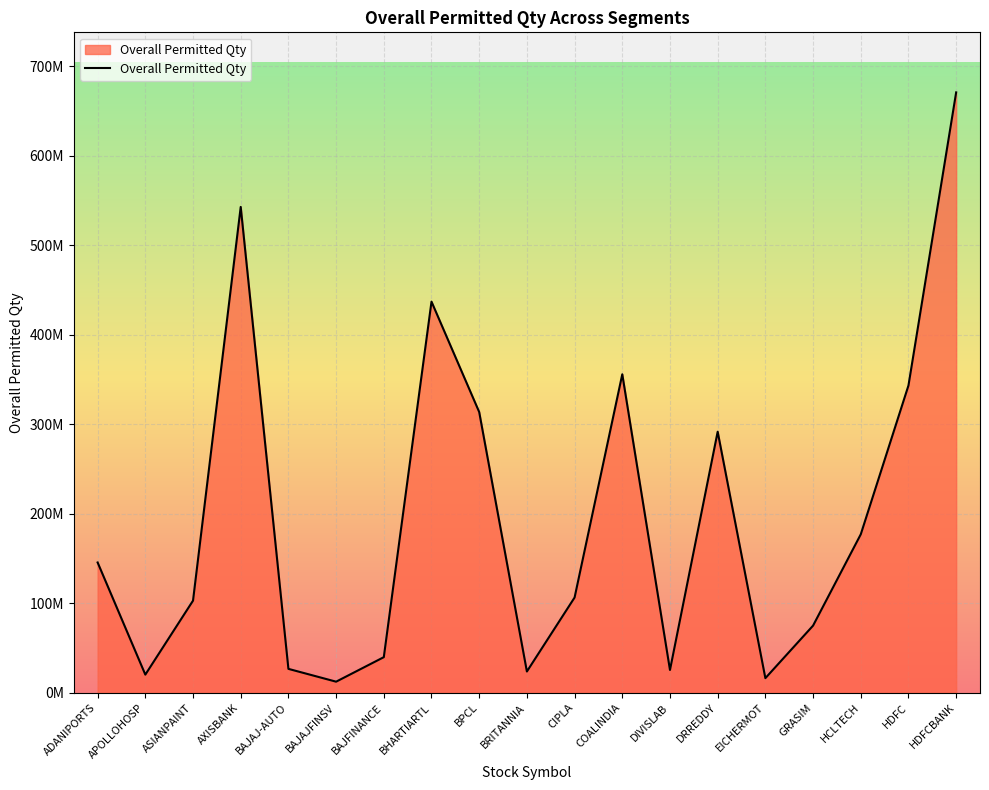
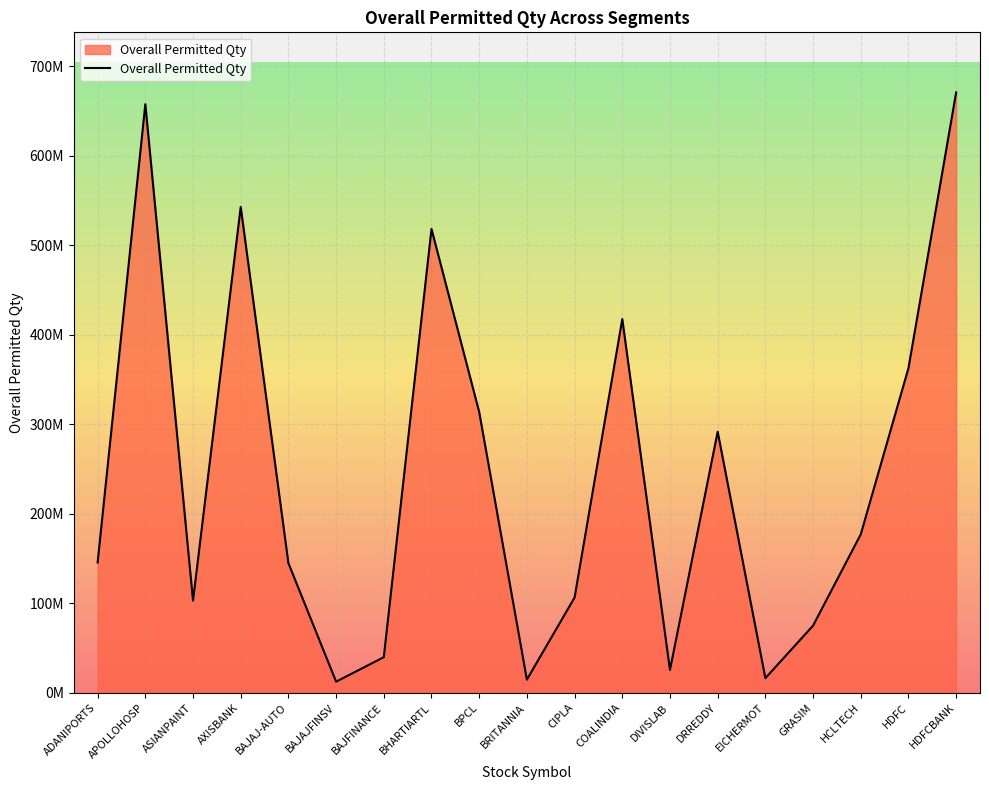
  {
    "ADANIPORTS": 150000000,
-   "APOLLOHOSP": 20000000,
+   "APOLLOHOSP": 660000000,
    "ASIANPAINT": 100000000,
    "AXISBANK": 540000000,
-   "BAJAJ-AUTO": 30000000,
+   "BAJAJ-AUTO": 140000000,
    "BAJAJFINSV": 10000000,
    "BAJFINANCE": 40000000,
-   "BHARTIARTL": 440000000,
+   "BHARTIARTL": 520000000,
    "BPCL": 310000000,
-   "BRITANNIA": 20000000,
+   "BRITANNIA": 10000000,
    "CIPLA": 110000000,
-   "COALINDIA": 360000000,
+   "COALINDIA": 420000000,
    "DIVISLAB": 30000000,
    "DRREDDY": 290000000,
    "EICHERMOT": 20000000,
    "GRASIM": 80000000,
    "HCLTECH": 180000000,
-   "HDFC": 340000000,
+   "HDFC": 360000000,
    "HDFCBANK": 670000000
  }
